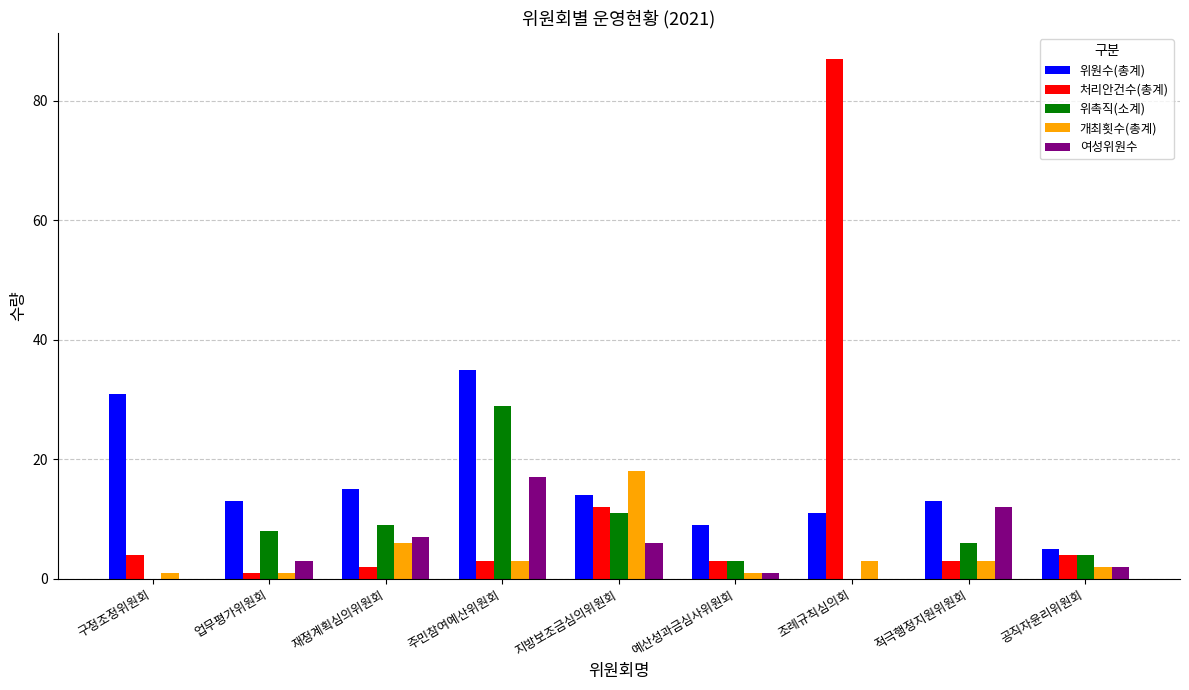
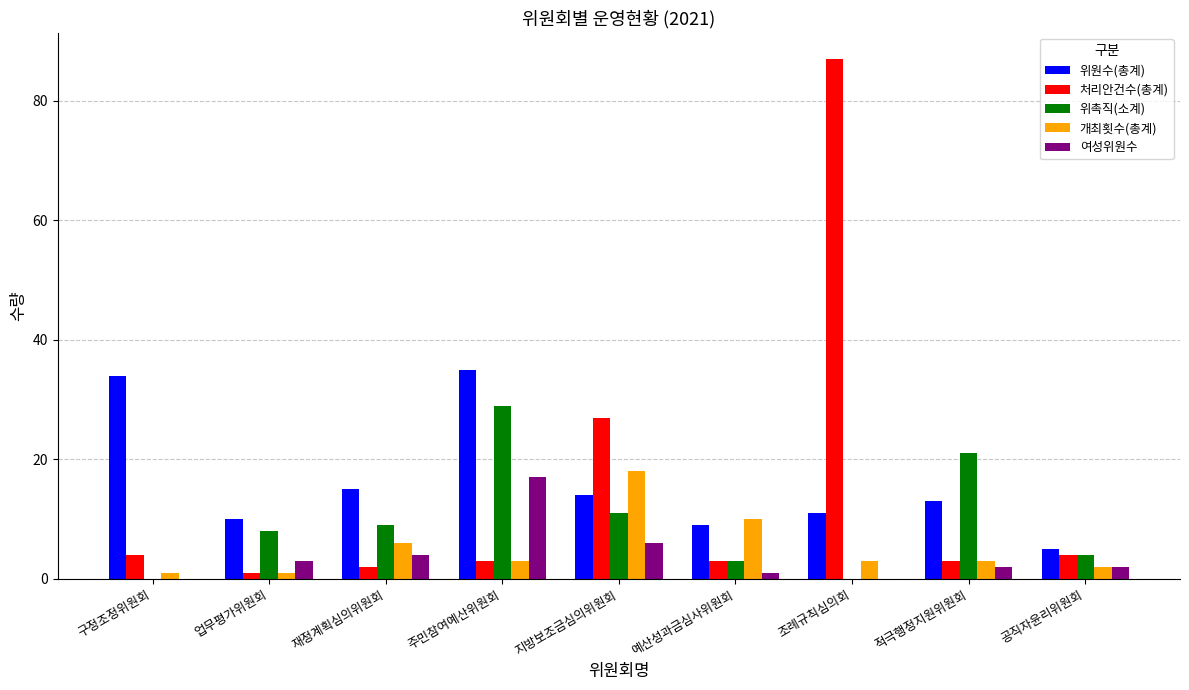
  {
    "위원수(총계)": {
-     "구정조정위원회": 31,
-     "업무평가위원회": 13,
+     "구정조정위원회": 34,
+     "업무평가위원회": 10,
      "재정계획심의위원회": 15,
      "주민참여예산위원회": 35,
      "지방보조금심의위원회": 14,
      "예산성과금심사위원회": 9,
      "조례규칙심의회": 11,
      "적극행정지원위원회": 13,
      "공직자윤리위원회": 5
    },
    "처리안건수(총계)": {
      "구정조정위원회": 4,
      "업무평가위원회": 1,
      "재정계획심의위원회": 2,
      "주민참여예산위원회": 3,
-     "지방보조금심의위원회": 12,
+     "지방보조금심의위원회": 27,
      "예산성과금심사위원회": 3,
      "조례규칙심의회": 87,
      "적극행정지원위원회": 3,
      "공직자윤리위원회": 4
    },
    "위촉직(소계)": {
      "구정조정위원회": 0,
      "업무평가위원회": 8,
      "재정계획심의위원회": 9,
      "주민참여예산위원회": 29,
      "지방보조금심의위원회": 11,
      "예산성과금심사위원회": 3,
      "조례규칙심의회": 0,
-     "적극행정지원위원회": 6,
+     "적극행정지원위원회": 21,
      "공직자윤리위원회": 4
    },
    "개최횟수(총계)": {
      "구정조정위원회": 1,
      "업무평가위원회": 1,
      "재정계획심의위원회": 6,
      "주민참여예산위원회": 3,
      "지방보조금심의위원회": 18,
-     "예산성과금심사위원회": 1,
+     "예산성과금심사위원회": 10,
      "조례규칙심의회": 3,
      "적극행정지원위원회": 3,
      "공직자윤리위원회": 2
    },
    "여성위원수": {
      "구정조정위원회": 0,
      "업무평가위원회": 3,
-     "재정계획심의위원회": 7,
+     "재정계획심의위원회": 4,
      "주민참여예산위원회": 17,
      "지방보조금심의위원회": 6,
      "예산성과금심사위원회": 1,
      "조례규칙심의회": 0,
-     "적극행정지원위원회": 12,
+     "적극행정지원위원회": 2,
      "공직자윤리위원회": 2
    }
  }
